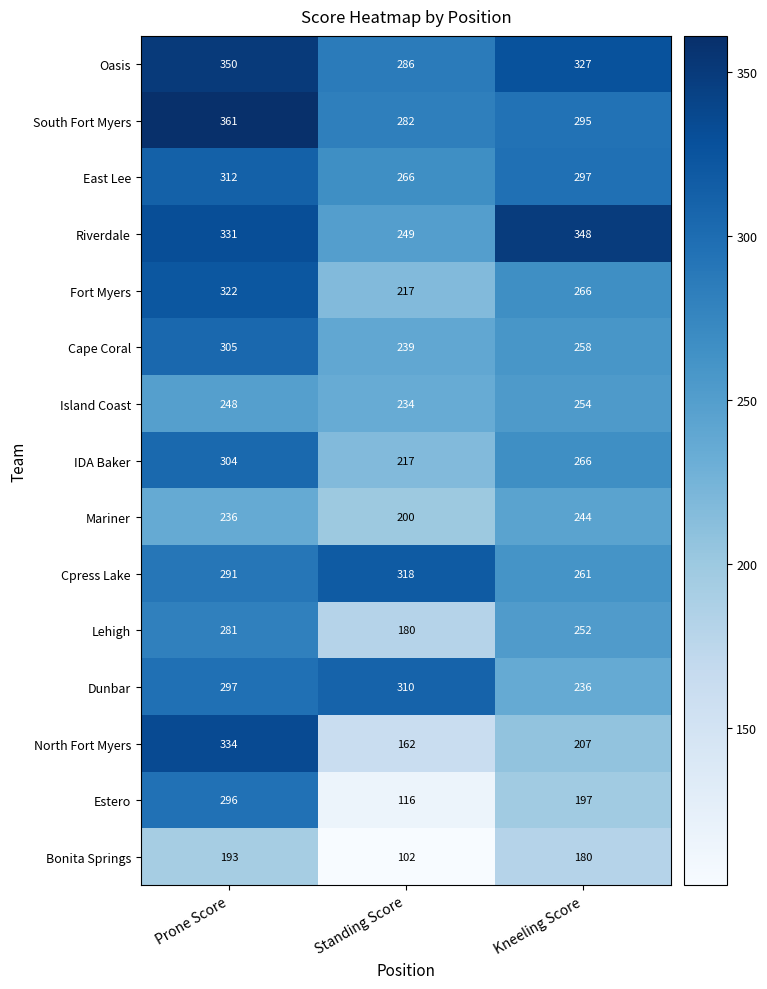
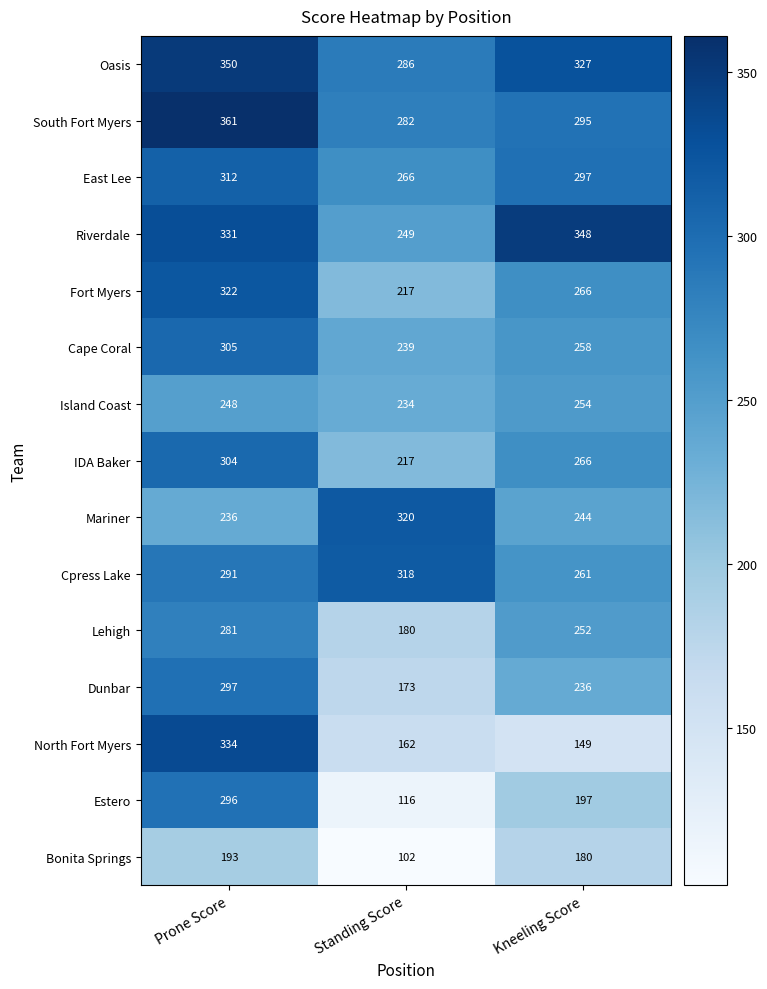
  {
    "Oasis": {
      "Prone Score": 350,
      "Standing Score": 286,
      "Kneeling Score": 327
    },
    "South Fort Myers": {
      "Prone Score": 361,
      "Standing Score": 282,
      "Kneeling Score": 295
    },
    "East Lee": {
      "Prone Score": 312,
      "Standing Score": 266,
      "Kneeling Score": 297
    },
    "Riverdale": {
      "Prone Score": 331,
      "Standing Score": 249,
      "Kneeling Score": 348
    },
    "Fort Myers": {
      "Prone Score": 322,
      "Standing Score": 217,
      "Kneeling Score": 266
    },
    "Cape Coral": {
      "Prone Score": 305,
      "Standing Score": 239,
      "Kneeling Score": 258
    },
    "Island Coast": {
      "Prone Score": 248,
      "Standing Score": 234,
      "Kneeling Score": 254
    },
    "IDA Baker": {
      "Prone Score": 304,
      "Standing Score": 217,
      "Kneeling Score": 266
    },
    "Mariner": {
      "Prone Score": 236,
-     "Standing Score": 200,
+     "Standing Score": 320,
      "Kneeling Score": 244
    },
    "Cpress Lake": {
      "Prone Score": 291,
      "Standing Score": 318,
      "Kneeling Score": 261
    },
    "Lehigh": {
      "Prone Score": 281,
      "Standing Score": 180,
      "Kneeling Score": 252
    },
    "Dunbar": {
      "Prone Score": 297,
-     "Standing Score": 310,
+     "Standing Score": 173,
      "Kneeling Score": 236
    },
    "North Fort Myers": {
      "Prone Score": 334,
      "Standing Score": 162,
-     "Kneeling Score": 207
+     "Kneeling Score": 149
    },
    "Estero": {
      "Prone Score": 296,
      "Standing Score": 116,
      "Kneeling Score": 197
    },
    "Bonita Springs": {
      "Prone Score": 193,
      "Standing Score": 102,
      "Kneeling Score": 180
    }
  }
